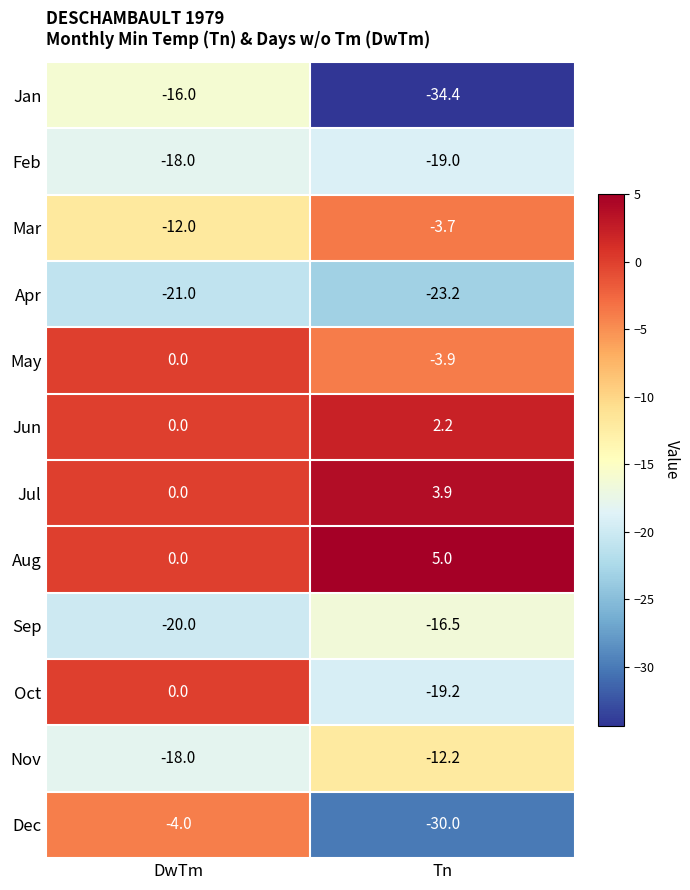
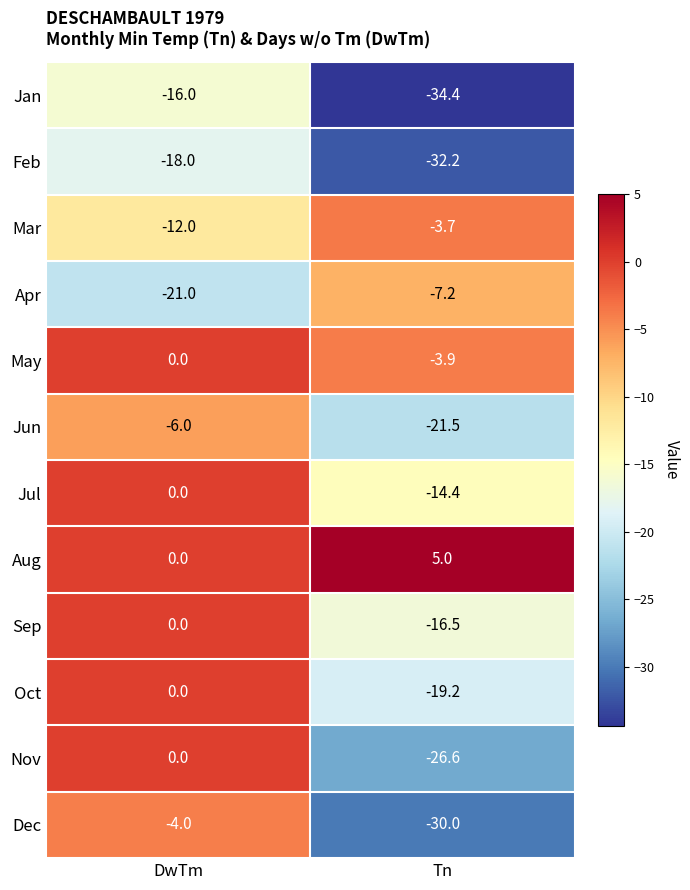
  {
    "Jan": {
      "DwTm": -16.0,
      "Tn": -34.4
    },
    "Feb": {
      "DwTm": -18.0,
-     "Tn": -19.0
+     "Tn": -32.2
    },
    "Mar": {
      "DwTm": -12.0,
      "Tn": -3.7
    },
    "Apr": {
      "DwTm": -21.0,
-     "Tn": -23.2
+     "Tn": -7.2
    },
    "May": {
      "DwTm": 0.0,
      "Tn": -3.9
    },
    "Jun": {
-     "DwTm": 0.0,
-     "Tn": 2.2
+     "DwTm": -6.0,
+     "Tn": -21.5
    },
    "Jul": {
      "DwTm": 0.0,
-     "Tn": 3.9
+     "Tn": -14.4
    },
    "Aug": {
      "DwTm": 0.0,
      "Tn": 5.0
    },
    "Sep": {
-     "DwTm": -20.0,
+     "DwTm": 0.0,
      "Tn": -16.5
    },
    "Oct": {
      "DwTm": 0.0,
      "Tn": -19.2
    },
    "Nov": {
-     "DwTm": -18.0,
-     "Tn": -12.2
+     "DwTm": 0.0,
+     "Tn": -26.6
    },
    "Dec": {
      "DwTm": -4.0,
      "Tn": -30.0
    }
  }
